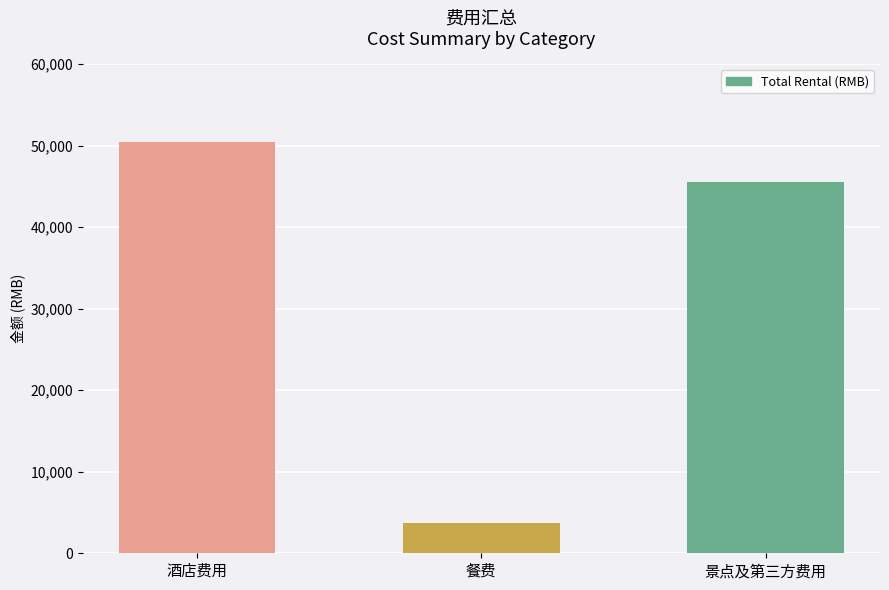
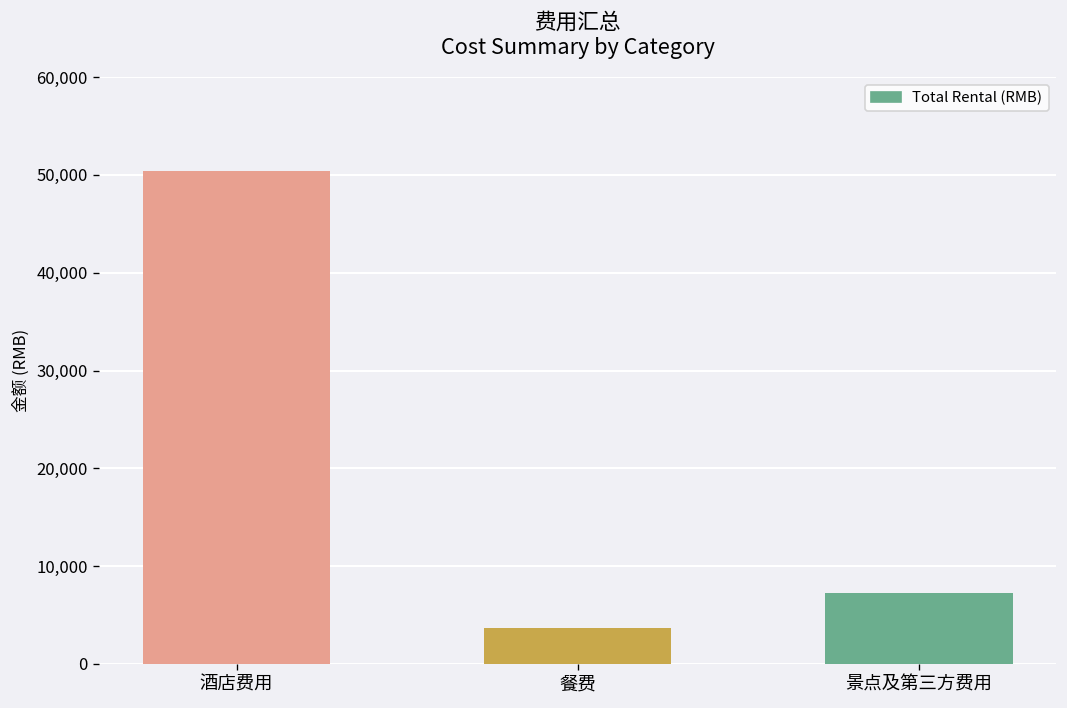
  {
    "酒店费用": "50,000",
    "餐费": "4,000",
-   "景点及第三方费用": "46,000"
+   "景点及第三方费用": "7,000"
  }
